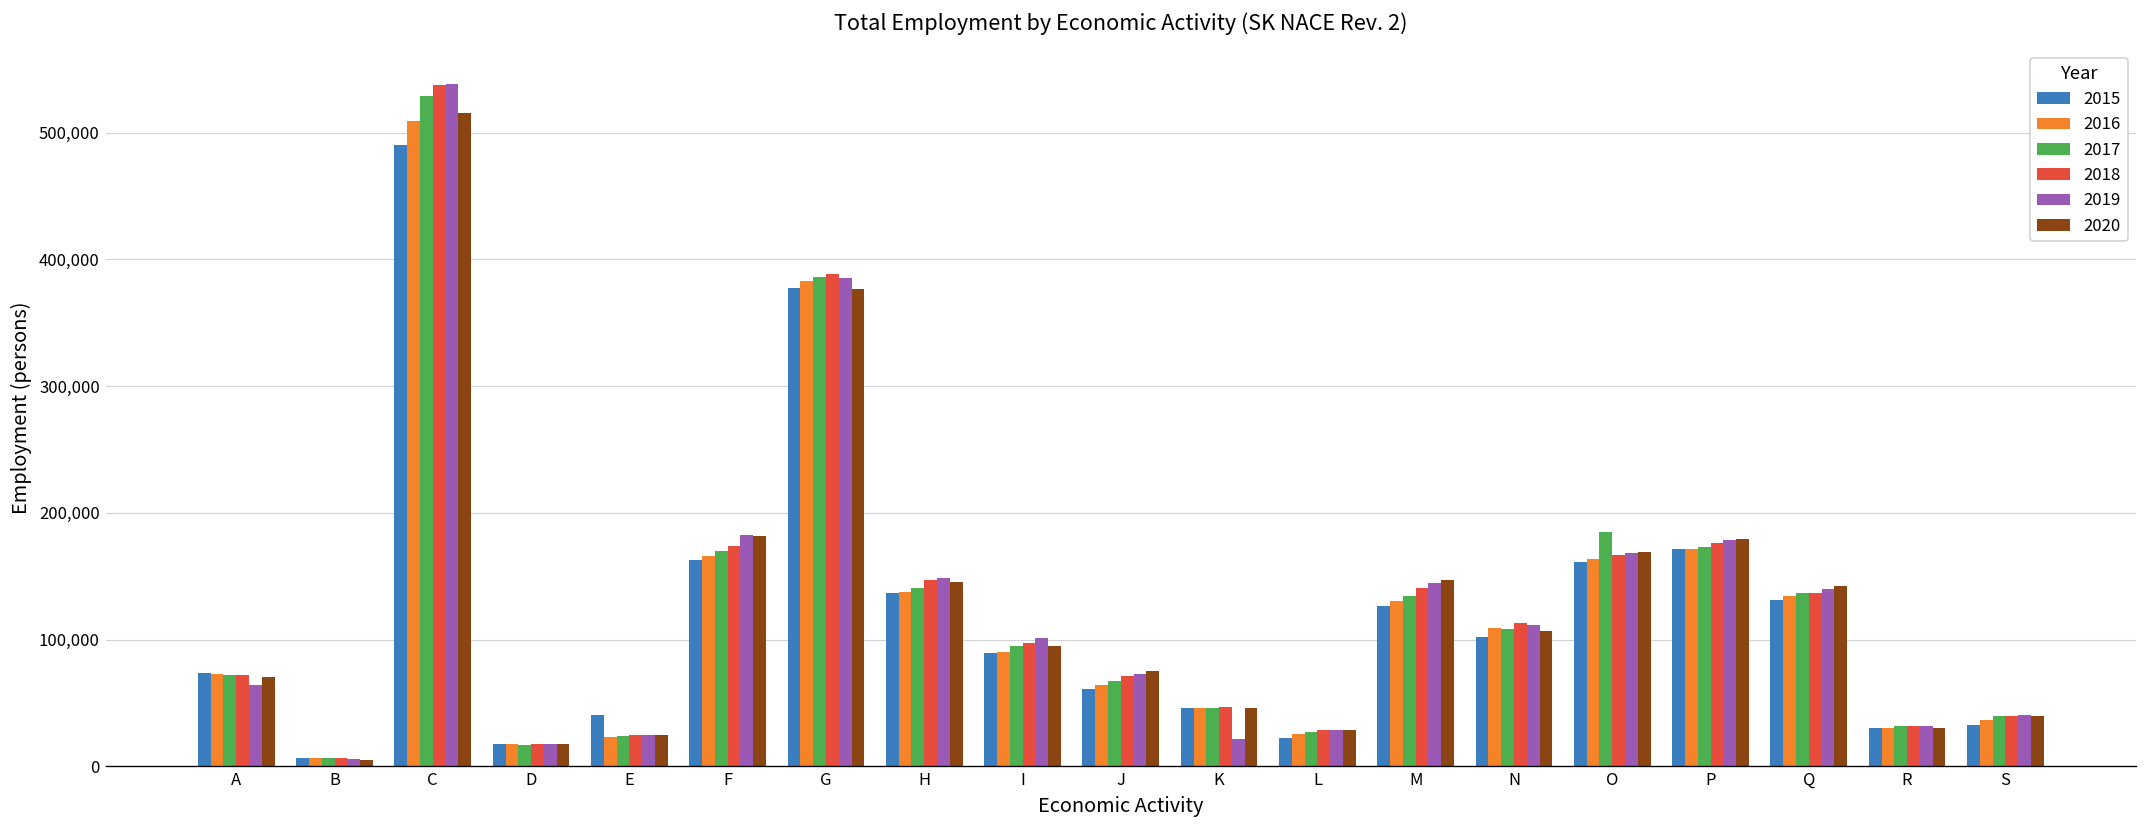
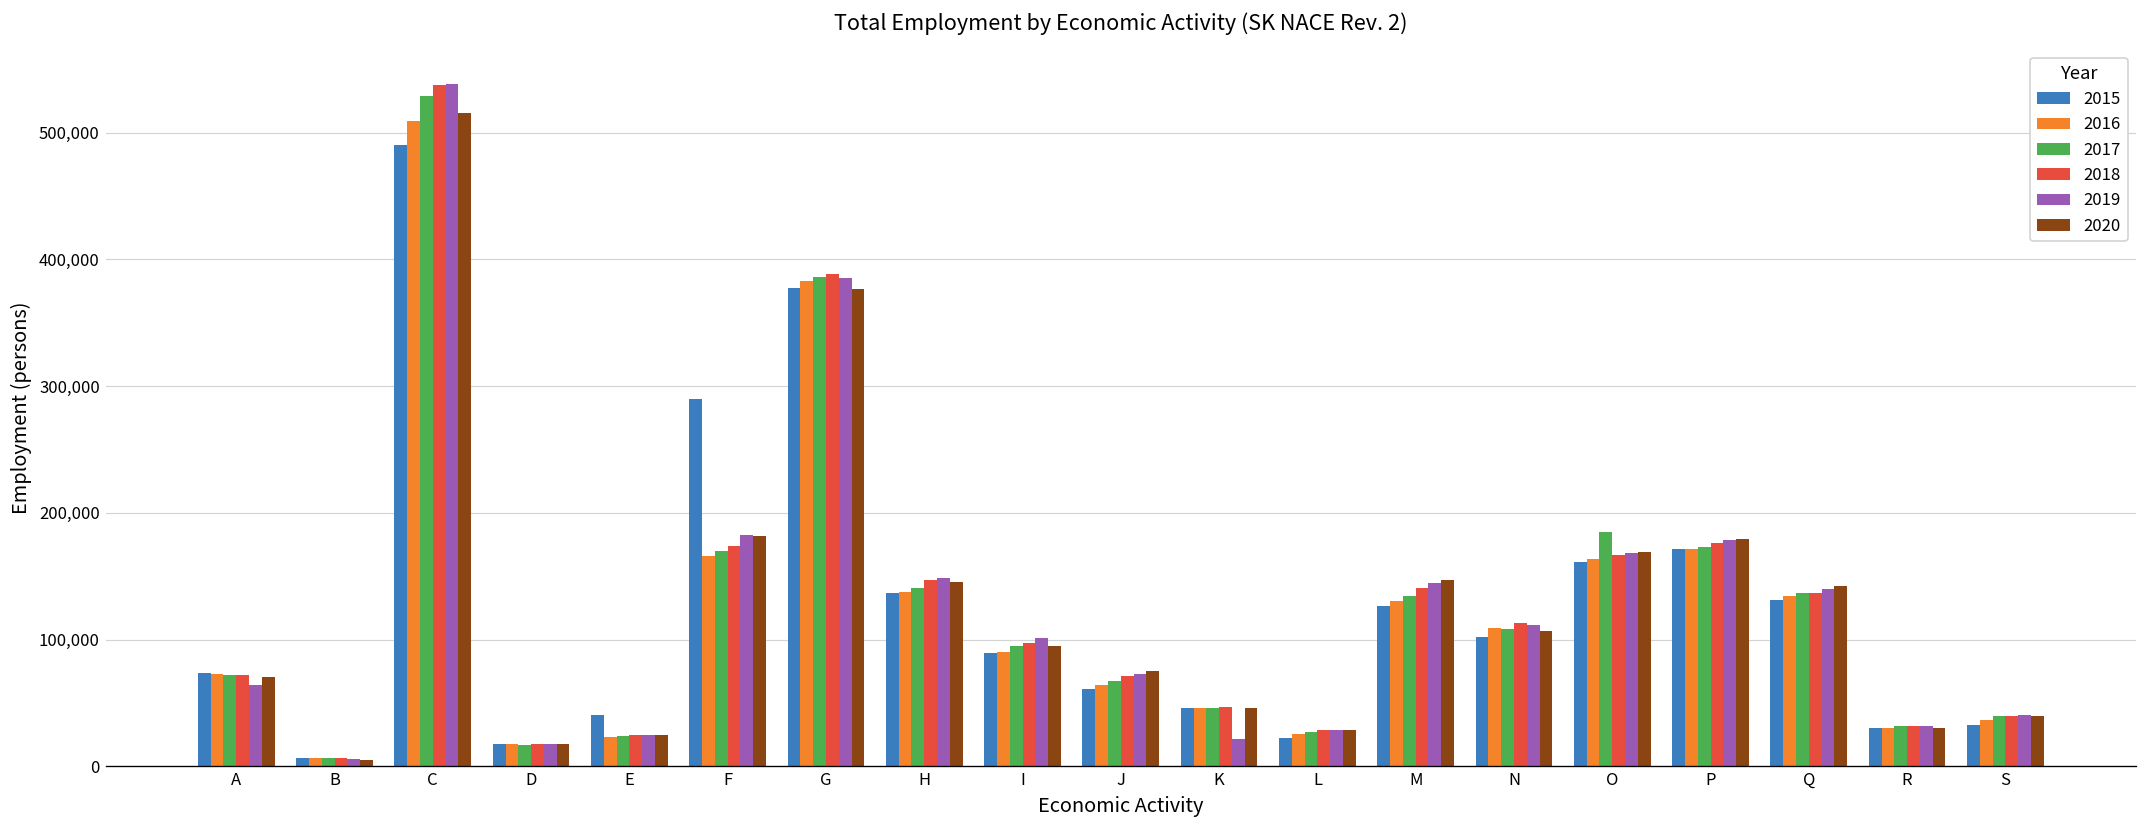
  {
    "2015": {
      "A": "73,000",
      "B": "7,000",
      "C": "491,000",
      "D": "18,000",
      "E": "40,000",
-     "F": "163,000",
+     "F": "290,000",
      "G": "378,000",
      "H": "137,000",
      "I": "89,000",
      "J": "61,000",
      "K": "46,000",
      "L": "23,000",
      "M": "127,000",
      "N": "102,000",
      "O": "161,000",
      "P": "172,000",
      "Q": "131,000",
      "R": "30,000",
      "S": "33,000"
    },
    "2017": {
      "A": "72,000",
      "B": "6,000",
      "C": "529,000",
      "D": "17,000",
      "E": "24,000",
      "F": "170,000",
      "G": "387,000",
      "H": "140,000",
      "I": "95,000",
      "J": "67,000",
      "K": "46,000",
      "L": "27,000",
      "M": "134,000",
      "N": "108,000",
      "O": "185,000",
      "P": "173,000",
      "Q": "137,000",
      "R": "31,000",
      "S": "39,000"
    },
    "2019": {
      "A": "64,000",
      "B": "6,000",
      "C": "539,000",
      "D": "18,000",
      "E": "25,000",
      "F": "183,000",
      "G": "385,000",
      "H": "149,000",
      "I": "101,000",
      "J": "73,000",
      "K": "21,000",
      "L": "29,000",
      "M": "144,000",
      "N": "111,000",
      "O": "169,000",
      "P": "179,000",
      "Q": "140,000",
      "R": "32,000",
      "S": "40,000"
    },
    "2020": {
      "A": "70,000",
      "B": "5,000",
      "C": "516,000",
      "D": "17,000",
      "E": "25,000",
      "F": "181,000",
      "G": "377,000",
      "H": "145,000",
      "I": "95,000",
      "J": "75,000",
      "K": "46,000",
      "L": "28,000",
      "M": "147,000",
      "N": "107,000",
      "O": "169,000",
      "P": "179,000",
      "Q": "142,000",
      "R": "30,000",
      "S": "40,000"
    }
  }
